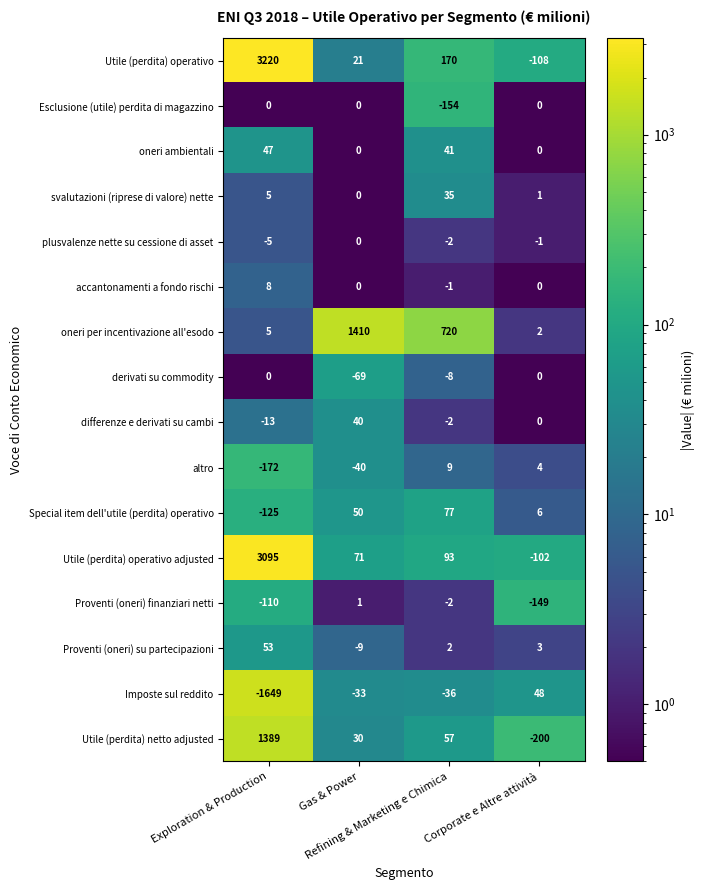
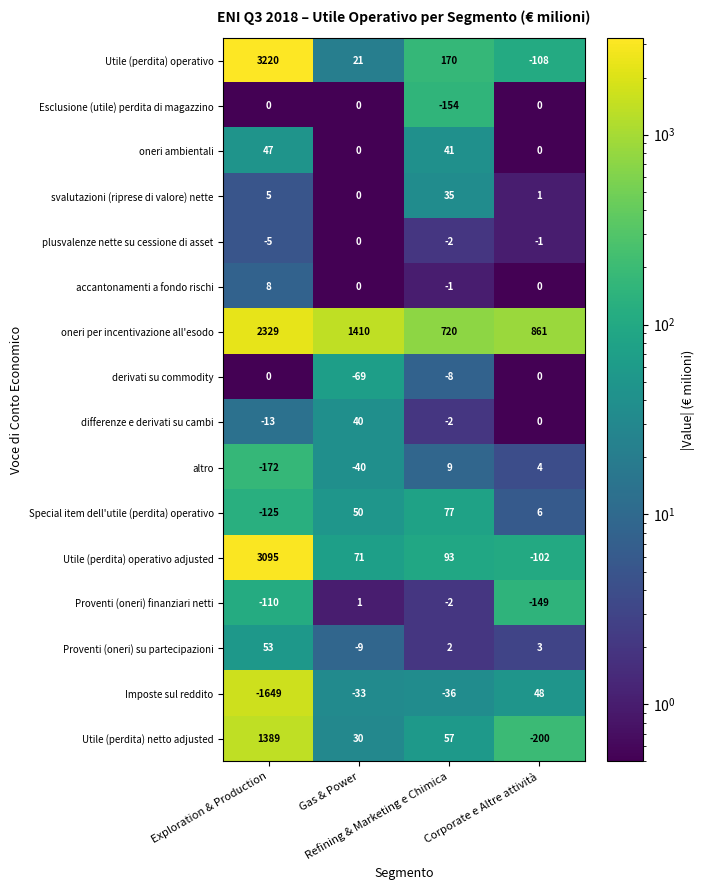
  {
    "Utile (perdita) operativo": {
      "Exploration & Production": 3220,
      "Gas & Power": 21,
      "Refining & Marketing e Chimica": 170,
      "Corporate e Altre attività": -108
    },
    "Esclusione (utile) perdita di magazzino": {
      "Exploration & Production": 0,
      "Gas & Power": 0,
      "Refining & Marketing e Chimica": -154,
      "Corporate e Altre attività": 0
    },
    "oneri ambientali": {
      "Exploration & Production": 47,
      "Gas & Power": 0,
      "Refining & Marketing e Chimica": 41,
      "Corporate e Altre attività": 0
    },
    "svalutazioni (riprese di valore) nette": {
      "Exploration & Production": 5,
      "Gas & Power": 0,
      "Refining & Marketing e Chimica": 35,
      "Corporate e Altre attività": 1
    },
    "plusvalenze nette su cessione di asset": {
      "Exploration & Production": -5,
      "Gas & Power": 0,
      "Refining & Marketing e Chimica": -2,
      "Corporate e Altre attività": -1
    },
    "accantonamenti a fondo rischi": {
      "Exploration & Production": 8,
      "Gas & Power": 0,
      "Refining & Marketing e Chimica": -1,
      "Corporate e Altre attività": 0
    },
    "oneri per incentivazione all'esodo": {
-     "Exploration & Production": 5,
+     "Exploration & Production": 2329,
      "Gas & Power": 1410,
      "Refining & Marketing e Chimica": 720,
-     "Corporate e Altre attività": 2
+     "Corporate e Altre attività": 861
    },
    "derivati su commodity": {
      "Exploration & Production": 0,
      "Gas & Power": -69,
      "Refining & Marketing e Chimica": -8,
      "Corporate e Altre attività": 0
    },
    "differenze e derivati su cambi": {
      "Exploration & Production": -13,
      "Gas & Power": 40,
      "Refining & Marketing e Chimica": -2,
      "Corporate e Altre attività": 0
    },
    "altro": {
      "Exploration & Production": -172,
      "Gas & Power": -40,
      "Refining & Marketing e Chimica": 9,
      "Corporate e Altre attività": 4
    },
    "Special item dell'utile (perdita) operativo": {
      "Exploration & Production": -125,
      "Gas & Power": 50,
      "Refining & Marketing e Chimica": 77,
      "Corporate e Altre attività": 6
    },
    "Utile (perdita) operativo adjusted": {
      "Exploration & Production": 3095,
      "Gas & Power": 71,
      "Refining & Marketing e Chimica": 93,
      "Corporate e Altre attività": -102
    },
    "Proventi (oneri) finanziari netti": {
      "Exploration & Production": -110,
      "Gas & Power": 1,
      "Refining & Marketing e Chimica": -2,
      "Corporate e Altre attività": -149
    },
    "Proventi (oneri) su partecipazioni": {
      "Exploration & Production": 53,
      "Gas & Power": -9,
      "Refining & Marketing e Chimica": 2,
      "Corporate e Altre attività": 3
    },
    "Imposte sul reddito": {
      "Exploration & Production": -1649,
      "Gas & Power": -33,
      "Refining & Marketing e Chimica": -36,
      "Corporate e Altre attività": 48
    },
    "Utile (perdita) netto adjusted": {
      "Exploration & Production": 1389,
      "Gas & Power": 30,
      "Refining & Marketing e Chimica": 57,
      "Corporate e Altre attività": -200
    }
  }
